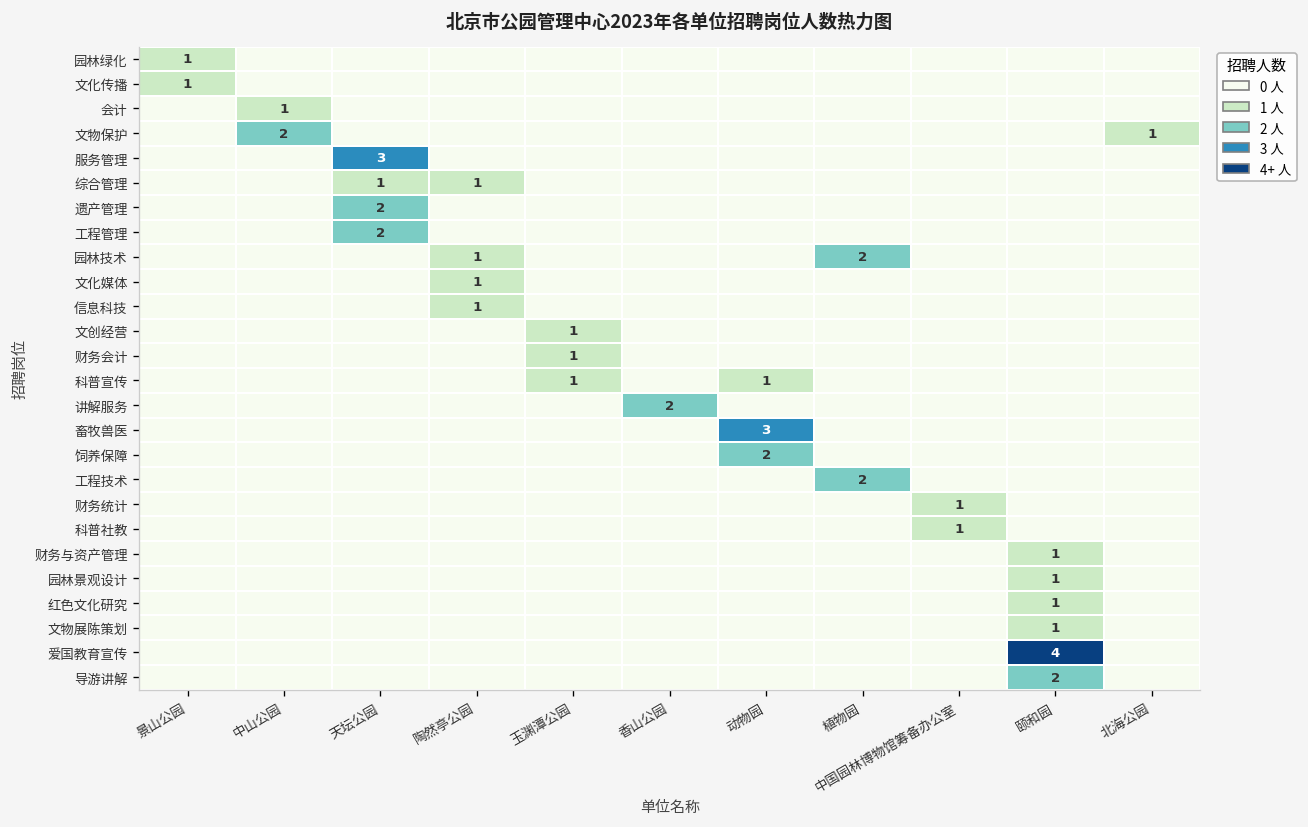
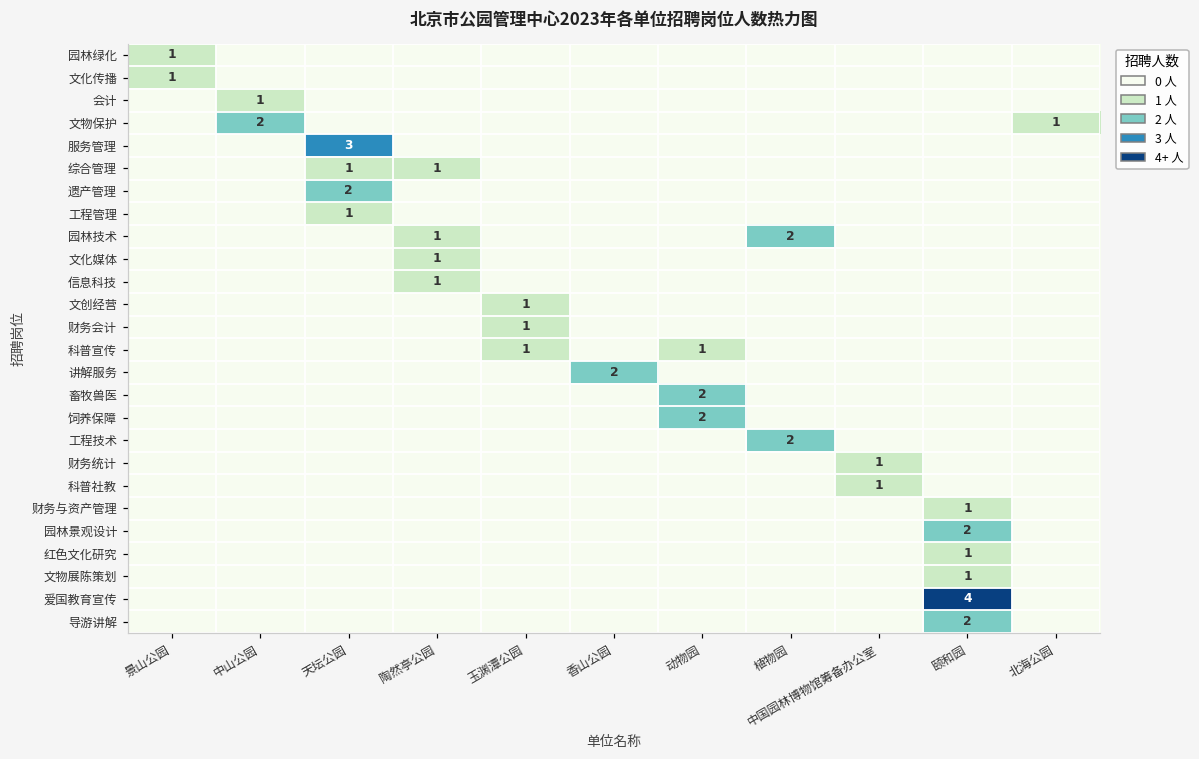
  {
    "园林绿化": {
      "景山公园": 1
    },
    "文化传播": {
      "景山公园": 1
    },
    "会计": {
      "中山公园": 1
    },
    "文物保护": {
      "中山公园": 2,
      "北海公园": 1
    },
    "服务管理": {
      "天坛公园": 3
    },
    "综合管理": {
      "天坛公园": 1,
      "陶然亭公园": 1
    },
    "遗产管理": {
      "天坛公园": 2
    },
    "工程管理": {
-     "天坛公园": 2
+     "天坛公园": 1
    },
    "园林技术": {
      "陶然亭公园": 1,
      "植物园": 2
    },
    "文化媒体": {
      "陶然亭公园": 1
    },
    "信息科技": {
      "陶然亭公园": 1
    },
    "文创经营": {
      "玉渊潭公园": 1
    },
    "财务会计": {
      "玉渊潭公园": 1
    },
    "科普宣传": {
      "玉渊潭公园": 1,
      "动物园": 1
    },
    "讲解服务": {
      "香山公园": 2
    },
    "畜牧兽医": {
-     "动物园": 3
+     "动物园": 2
    },
    "饲养保障": {
      "动物园": 2
    },
    "工程技术": {
      "植物园": 2
    },
    "财务统计": {
      "中国园林博物馆筹备办公室": 1
    },
    "科普社教": {
      "中国园林博物馆筹备办公室": 1
    },
    "财务与资产管理": {
      "颐和园": 1
    },
    "园林景观设计": {
-     "颐和园": 1
+     "颐和园": 2
    },
    "红色文化研究": {
      "颐和园": 1
    },
    "文物展陈策划": {
      "颐和园": 1
    },
    "爱国教育宣传": {
      "颐和园": 4
    },
    "导游讲解": {
      "颐和园": 2
    }
  }
